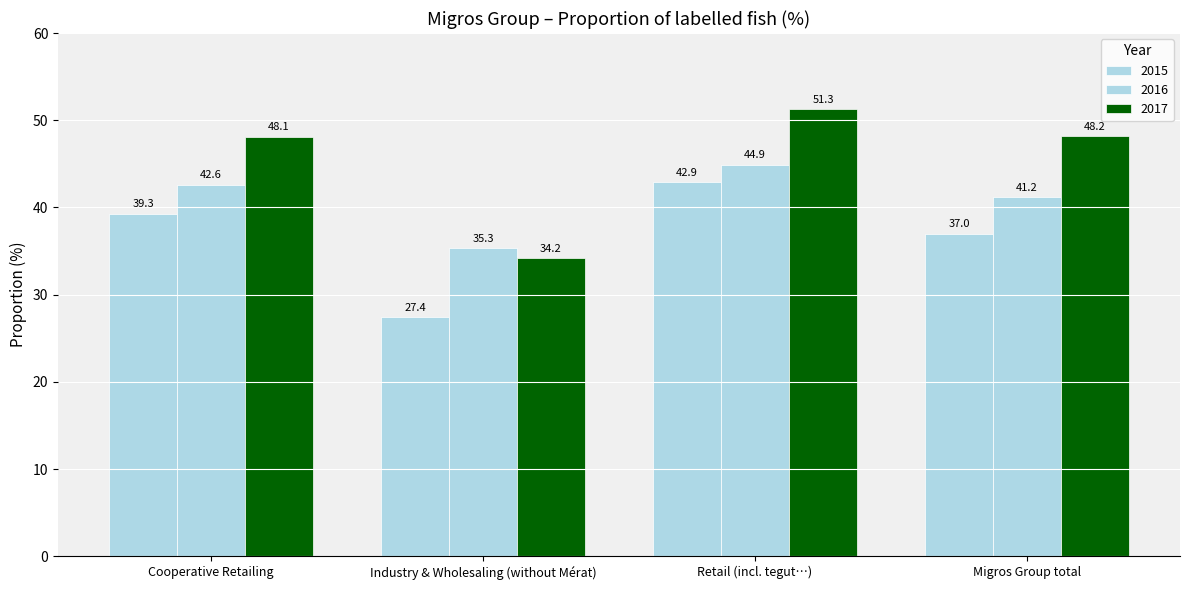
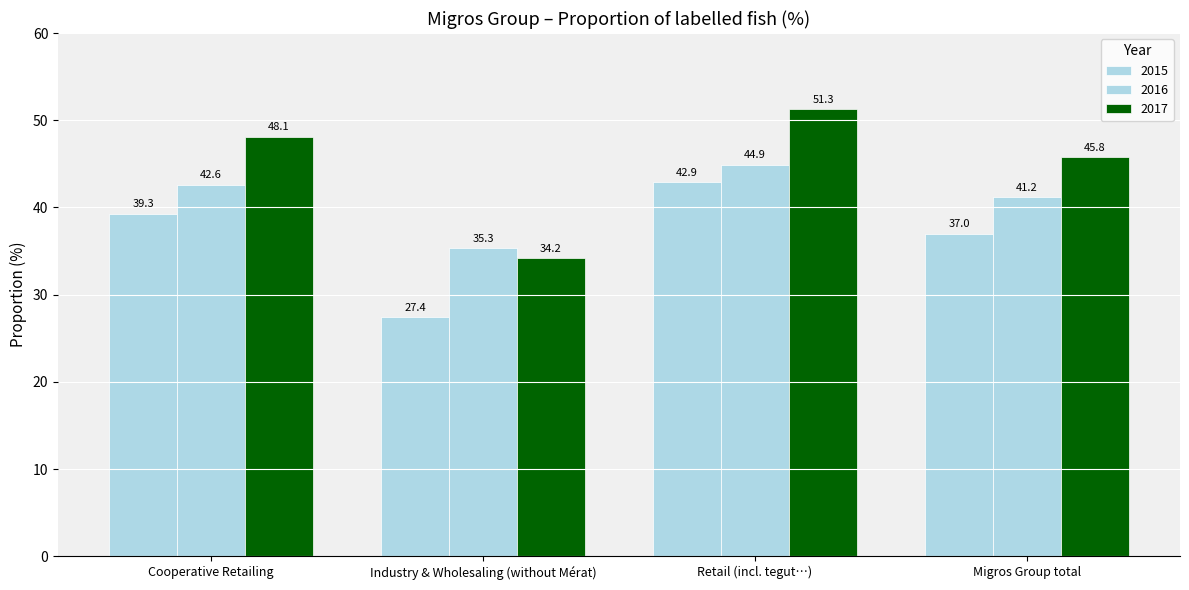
  {
    "2017": {
      "Cooperative Retailing": 48.1,
      "Industry & Wholesaling (without Mérat)": 34.2,
      "Retail (incl. tegut…)": 51.3,
-     "Migros Group total": 48.2
+     "Migros Group total": 45.8
    }
  }
